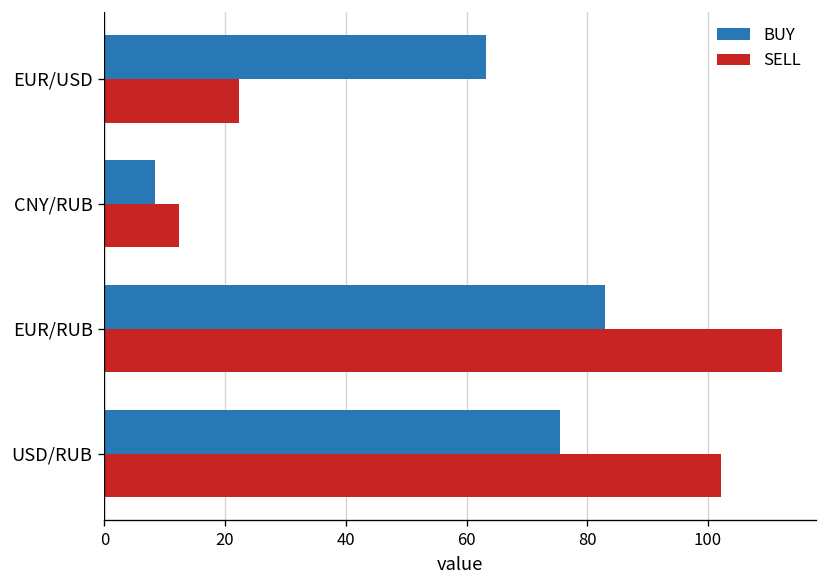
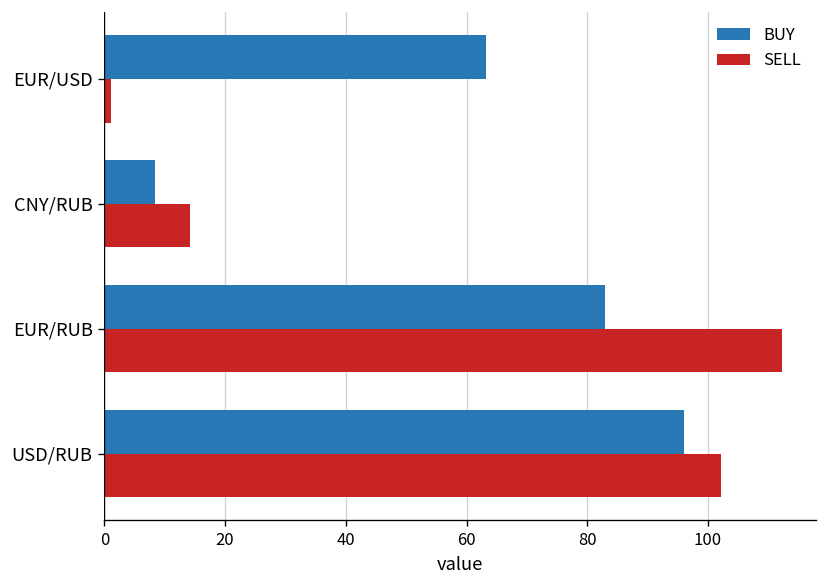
  {
    "BUY": {
      "EUR/USD": 63,
      "CNY/RUB": 8,
      "EUR/RUB": 83,
-     "USD/RUB": 75
+     "USD/RUB": 96
    },
    "SELL": {
-     "EUR/USD": 22,
-     "CNY/RUB": 12,
+     "EUR/USD": 1,
+     "CNY/RUB": 14,
      "EUR/RUB": 112,
      "USD/RUB": 102
    }
  }
